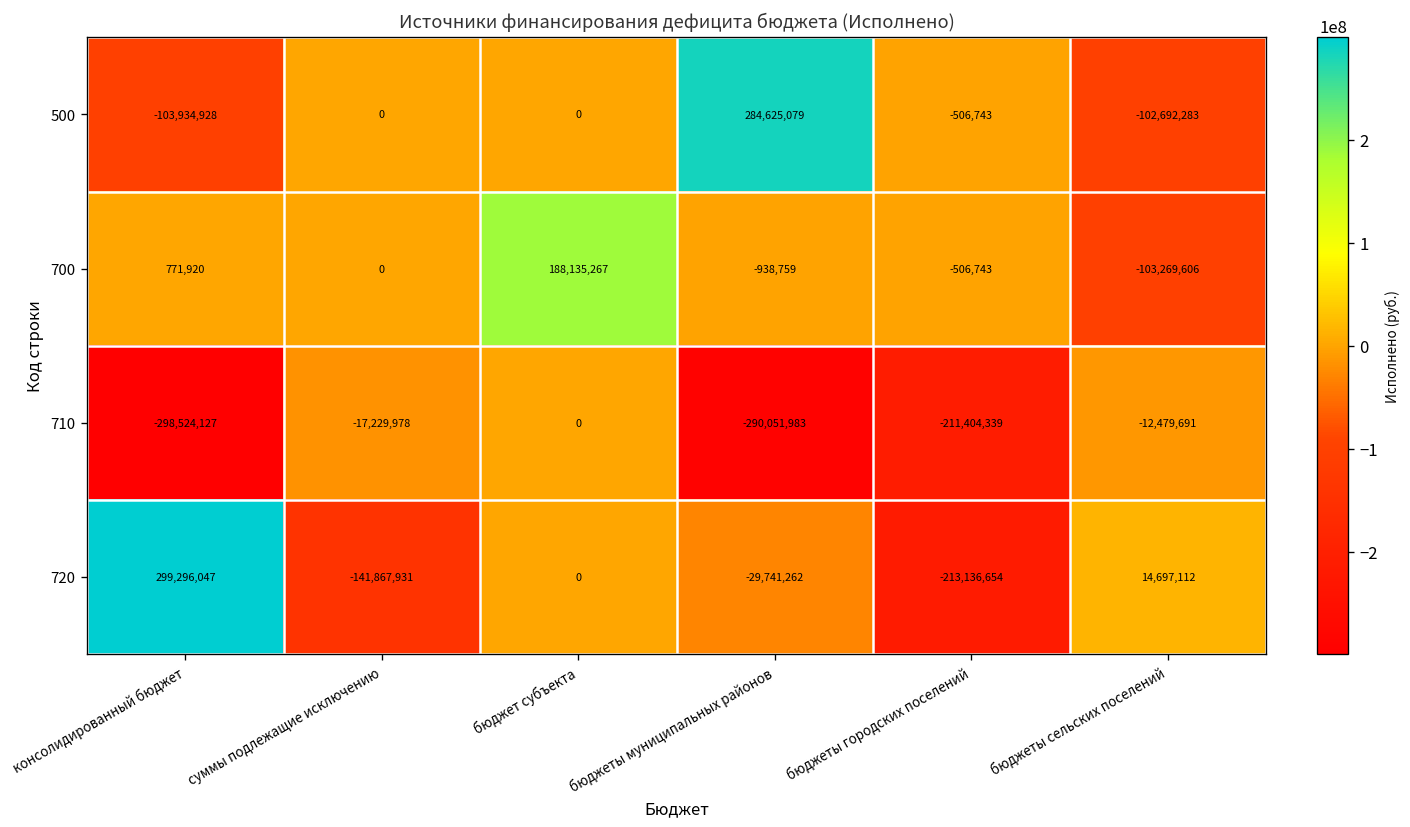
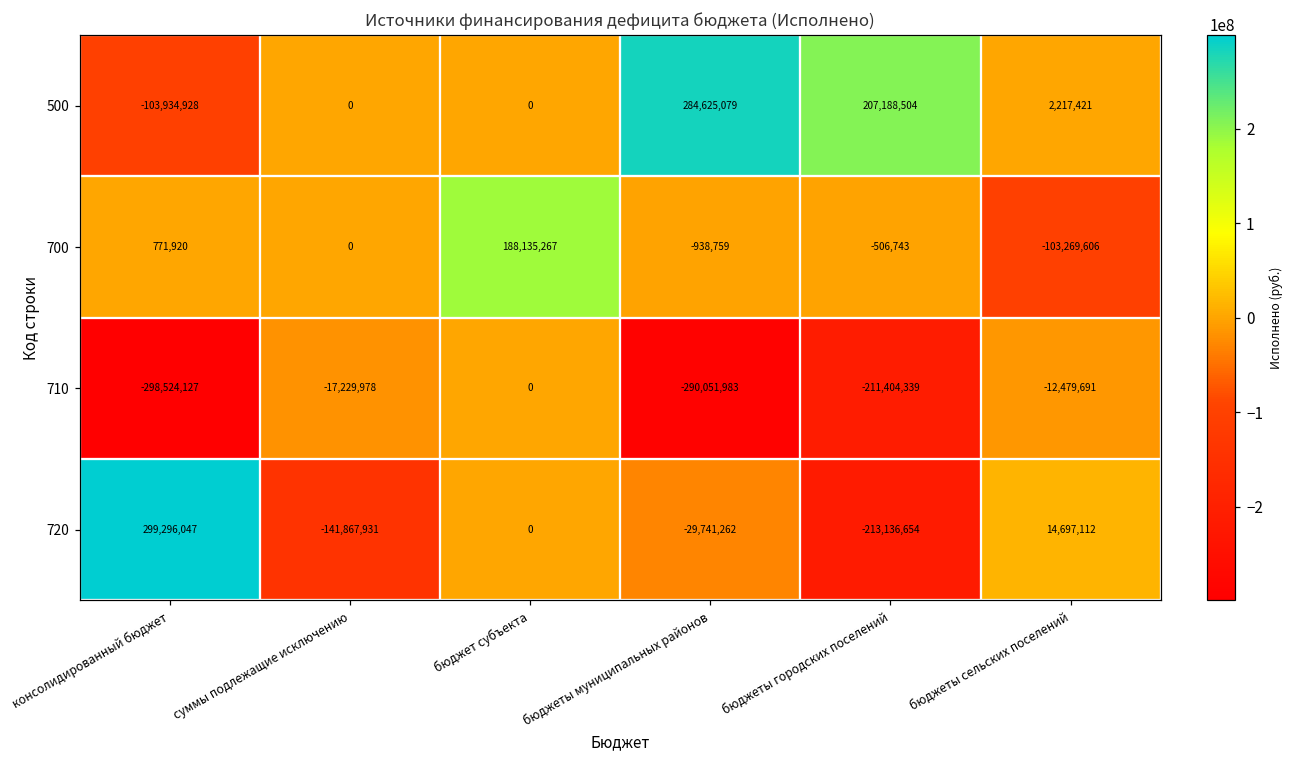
  {
    "500": {
      "консолидированный бюджет": "-103,934,928",
      "суммы подлежащие исключению": "0",
      "бюджет субъекта": "0",
      "бюджеты муниципальных районов": "284,625,079",
-     "бюджеты городских поселений": "-506,743",
-     "бюджеты сельских поселений": "-102,692,283"
+     "бюджеты городских поселений": "207,188,504",
+     "бюджеты сельских поселений": "2,217,421"
    },
    "700": {
      "консолидированный бюджет": "771,920",
      "суммы подлежащие исключению": "0",
      "бюджет субъекта": "188,135,267",
      "бюджеты муниципальных районов": "-938,759",
      "бюджеты городских поселений": "-506,743",
      "бюджеты сельских поселений": "-103,269,606"
    },
    "710": {
      "консолидированный бюджет": "-298,524,127",
      "суммы подлежащие исключению": "-17,229,978",
      "бюджет субъекта": "0",
      "бюджеты муниципальных районов": "-290,051,983",
      "бюджеты городских поселений": "-211,404,339",
      "бюджеты сельских поселений": "-12,479,691"
    },
    "720": {
      "консолидированный бюджет": "299,296,047",
      "суммы подлежащие исключению": "-141,867,931",
      "бюджет субъекта": "0",
      "бюджеты муниципальных районов": "-29,741,262",
      "бюджеты городских поселений": "-213,136,654",
      "бюджеты сельских поселений": "14,697,112"
    }
  }
